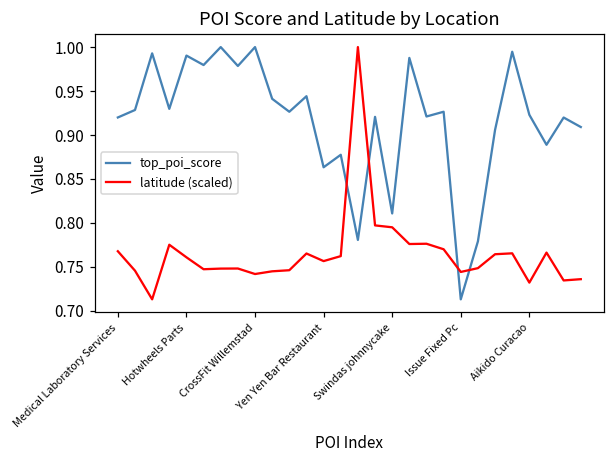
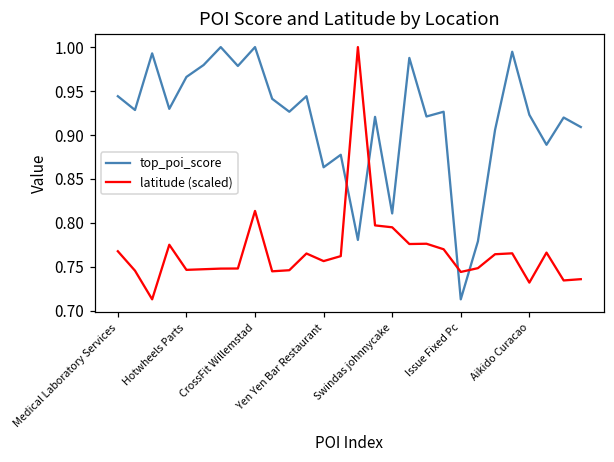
  {
    "top_poi_score": {
-     "Medical Laboratory Services": 0.92,
-     "Hotwheels Parts": 0.99,
+     "Medical Laboratory Services": 0.94,
+     "Hotwheels Parts": 0.97,
      "CrossFit Willemstad": 1.00,
      "Yen Yen Bar Restaurant": 0.86,
      "Swindas johnnycake": 0.81,
      "Issue Fixed Pc": 0.71,
      "Aikido Curacao": 0.92
    },
    "latitude (scaled)": {
      "Medical Laboratory Services": 0.77,
-     "Hotwheels Parts": 0.76,
-     "CrossFit Willemstad": 0.74,
+     "Hotwheels Parts": 0.75,
+     "CrossFit Willemstad": 0.81,
      "Yen Yen Bar Restaurant": 0.76,
      "Swindas johnnycake": 0.80,
      "Issue Fixed Pc": 0.74,
      "Aikido Curacao": 0.73
    }
  }
